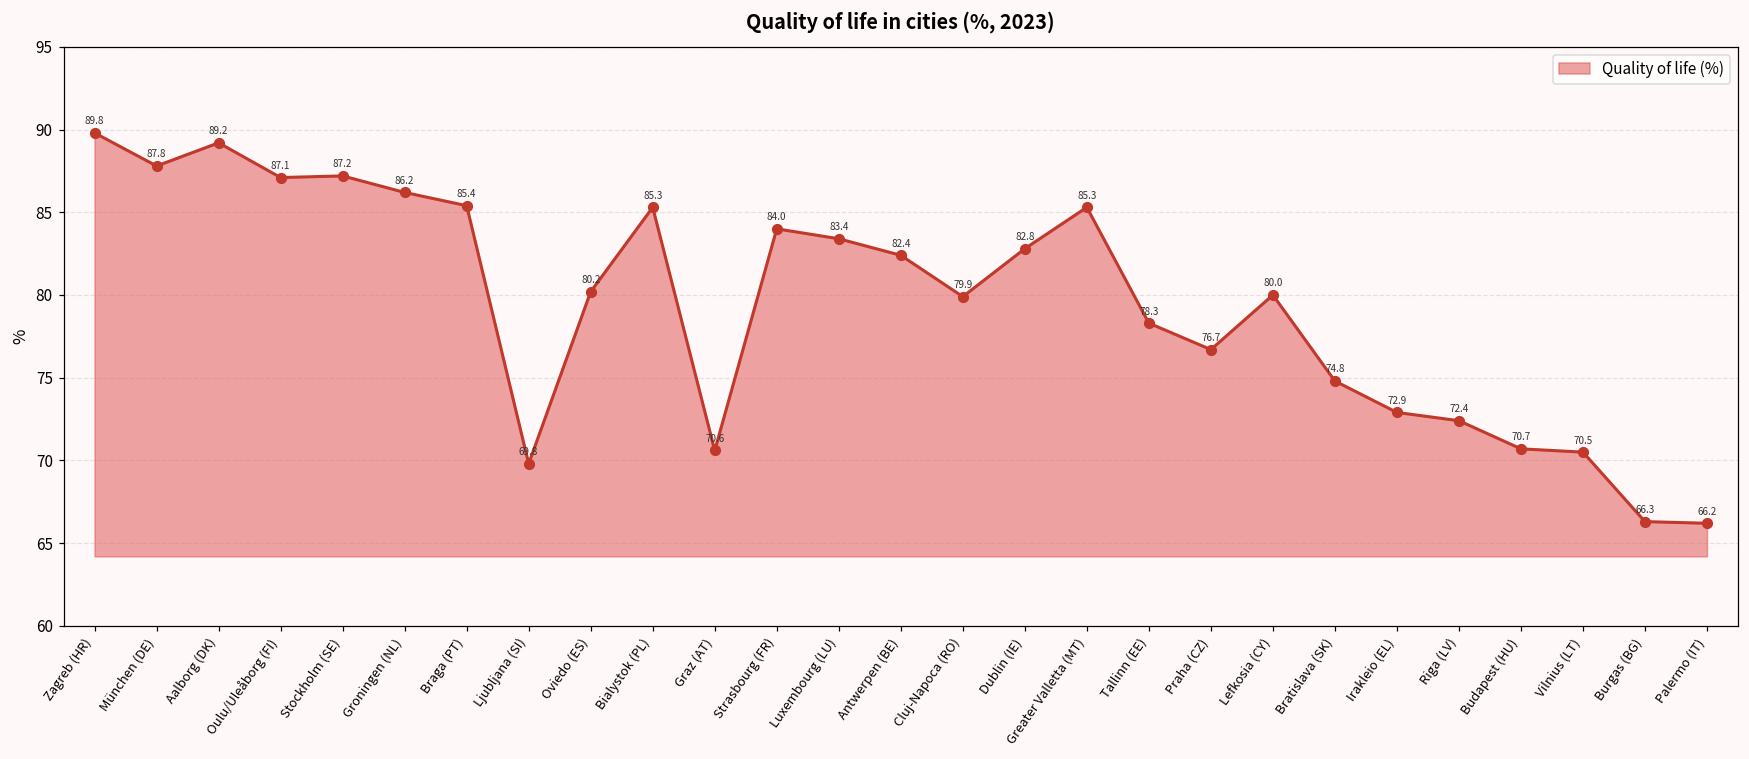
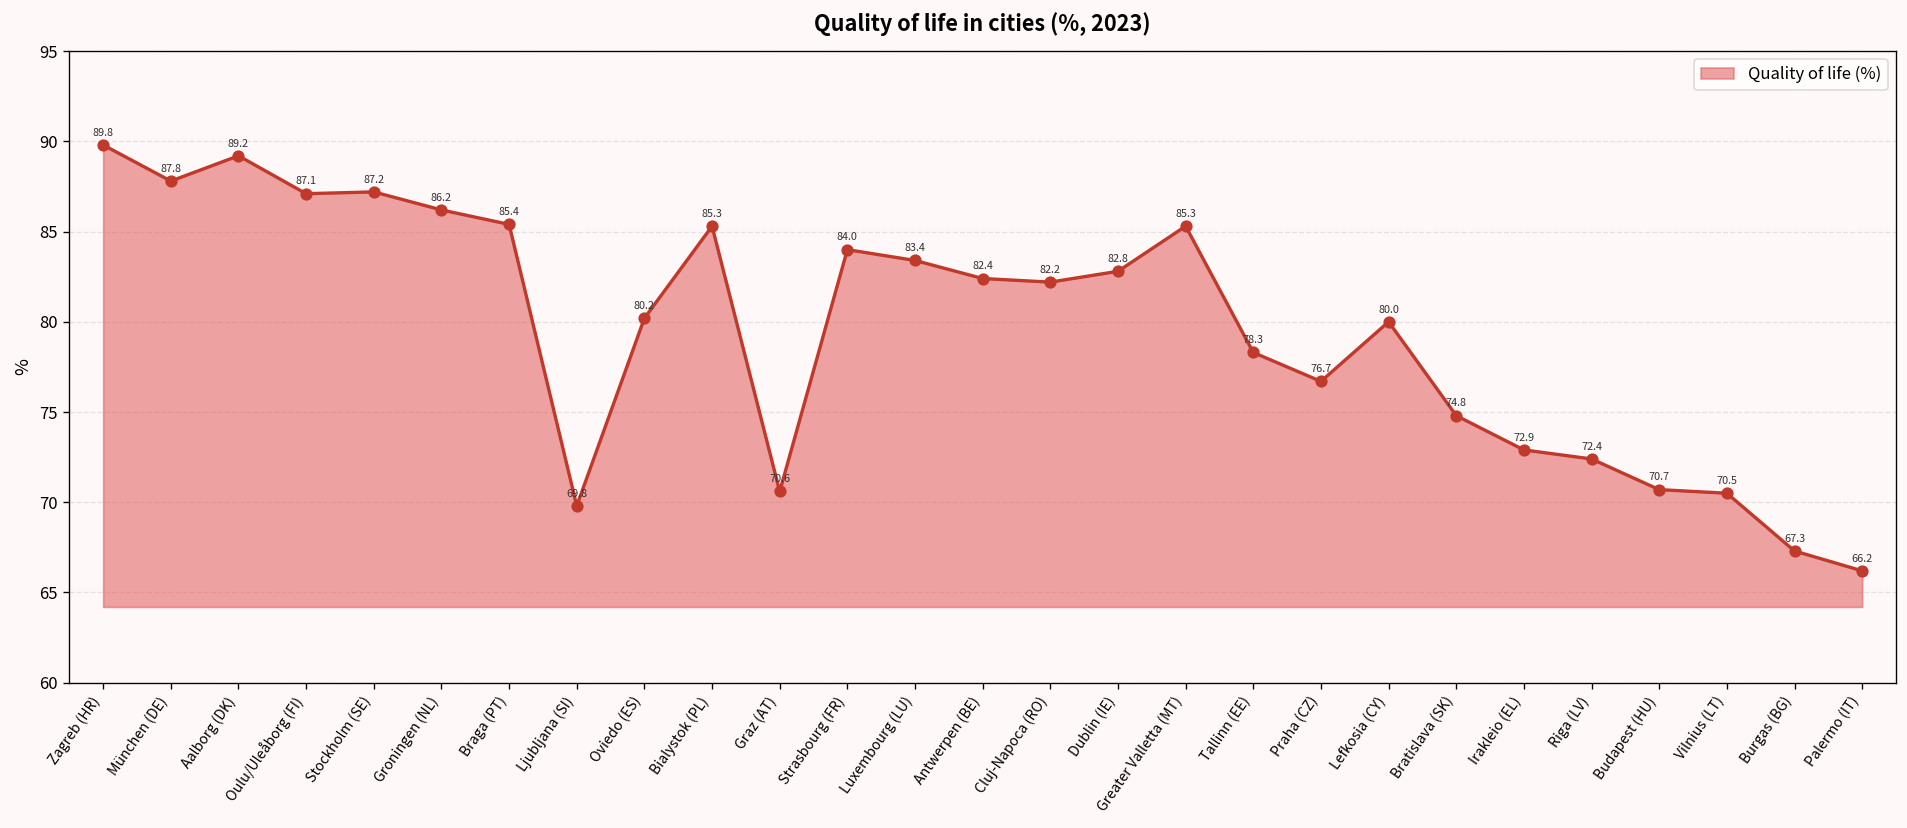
  {
    "Zagreb (HR)": 89.8,
    "München (DE)": 87.8,
    "Aalborg (DK)": 89.2,
    "Oulu/Uleåborg (FI)": 87.1,
    "Stockholm (SE)": 87.2,
    "Groningen (NL)": 86.2,
    "Braga (PT)": 85.4,
    "Ljubljana (SI)": 69.8,
    "Oviedo (ES)": 80.2,
    "Bialystok (PL)": 85.3,
    "Graz (AT)": 70.6,
    "Strasbourg (FR)": 84.0,
    "Luxembourg (LU)": 83.4,
    "Antwerpen (BE)": 82.4,
-   "Cluj-Napoca (RO)": 79.9,
+   "Cluj-Napoca (RO)": 82.2,
    "Dublin (IE)": 82.8,
    "Greater Valletta (MT)": 85.3,
    "Tallinn (EE)": 78.3,
    "Praha (CZ)": 76.7,
    "Lefkosia (CY)": 80.0,
    "Bratislava (SK)": 74.8,
    "Irakleio (EL)": 72.9,
    "Riga (LV)": 72.4,
    "Budapest (HU)": 70.7,
    "Vilnius (LT)": 70.5,
-   "Burgas (BG)": 66.3,
+   "Burgas (BG)": 67.3,
    "Palermo (IT)": 66.2
  }
